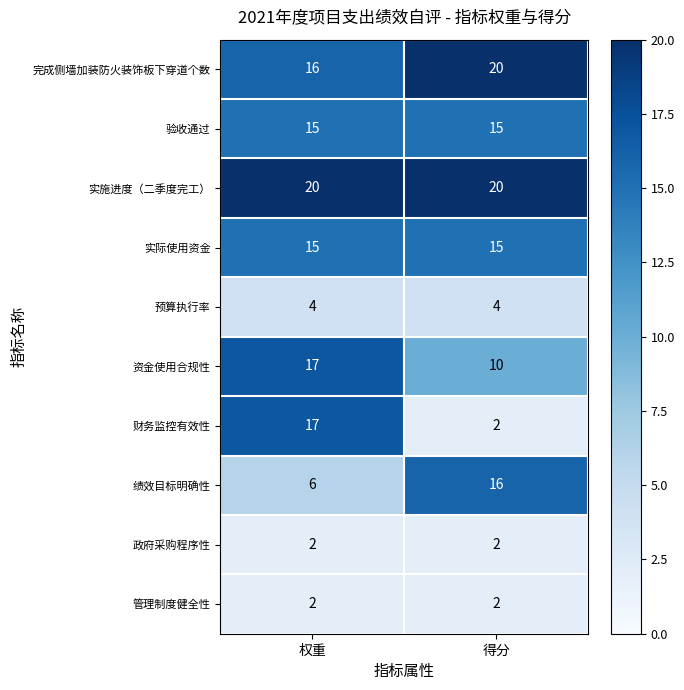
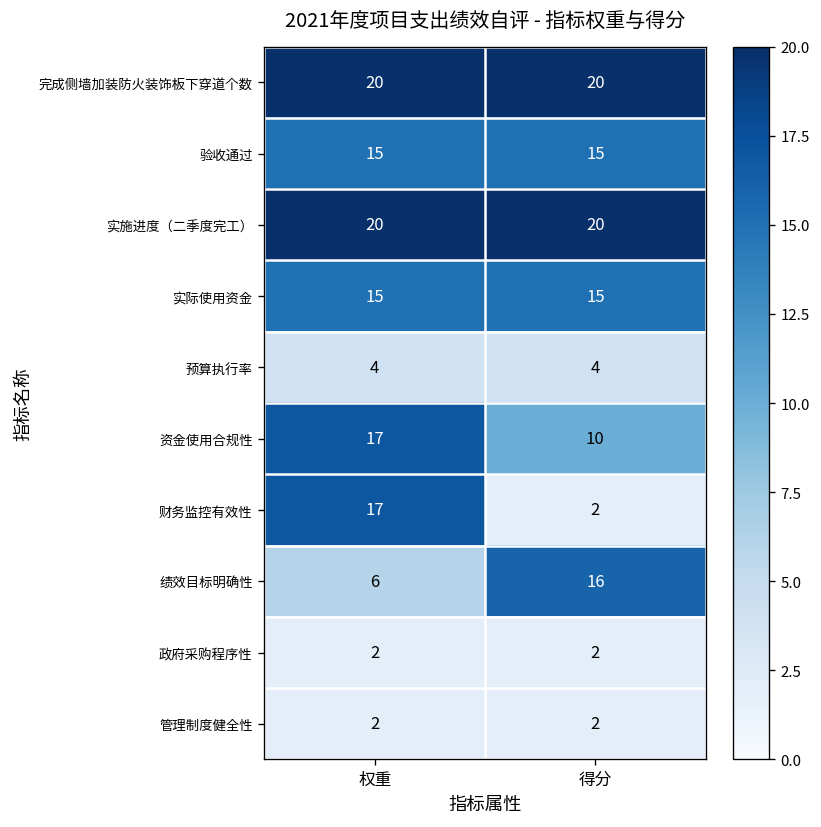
  {
    "完成侧墙加装防火装饰板下穿道个数": {
-     "权重": 16,
+     "权重": 20,
      "得分": 20
    },
    "验收通过": {
      "权重": 15,
      "得分": 15
    },
    "实施进度（二季度完工）": {
      "权重": 20,
      "得分": 20
    },
    "实际使用资金": {
      "权重": 15,
      "得分": 15
    },
    "预算执行率": {
      "权重": 4,
      "得分": 4
    },
    "资金使用合规性": {
      "权重": 17,
      "得分": 10
    },
    "财务监控有效性": {
      "权重": 17,
      "得分": 2
    },
    "绩效目标明确性": {
      "权重": 6,
      "得分": 16
    },
    "政府采购程序性": {
      "权重": 2,
      "得分": 2
    },
    "管理制度健全性": {
      "权重": 2,
      "得分": 2
    }
  }
